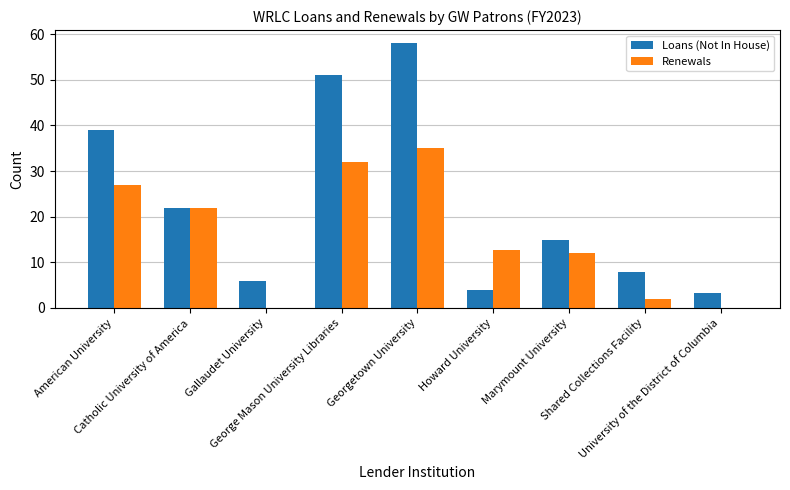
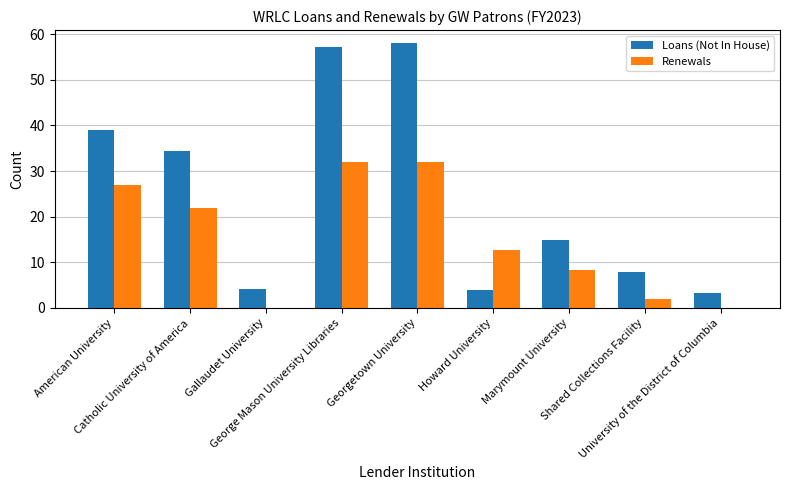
  {
    "Loans (Not In House)": {
      "American University": 39,
-     "Catholic University of America": 22,
-     "Gallaudet University": 6,
-     "George Mason University Libraries": 51,
+     "Catholic University of America": 35,
+     "Gallaudet University": 4,
+     "George Mason University Libraries": 57,
      "Georgetown University": 58,
      "Howard University": 4,
      "Marymount University": 15,
      "Shared Collections Facility": 8,
      "University of the District of Columbia": 3
    },
    "Renewals": {
      "American University": 27,
      "Catholic University of America": 22,
      "Gallaudet University": 0,
      "George Mason University Libraries": 32,
-     "Georgetown University": 35,
+     "Georgetown University": 32,
      "Howard University": 13,
-     "Marymount University": 12,
+     "Marymount University": 8,
      "Shared Collections Facility": 2,
      "University of the District of Columbia": 0
    }
  }
